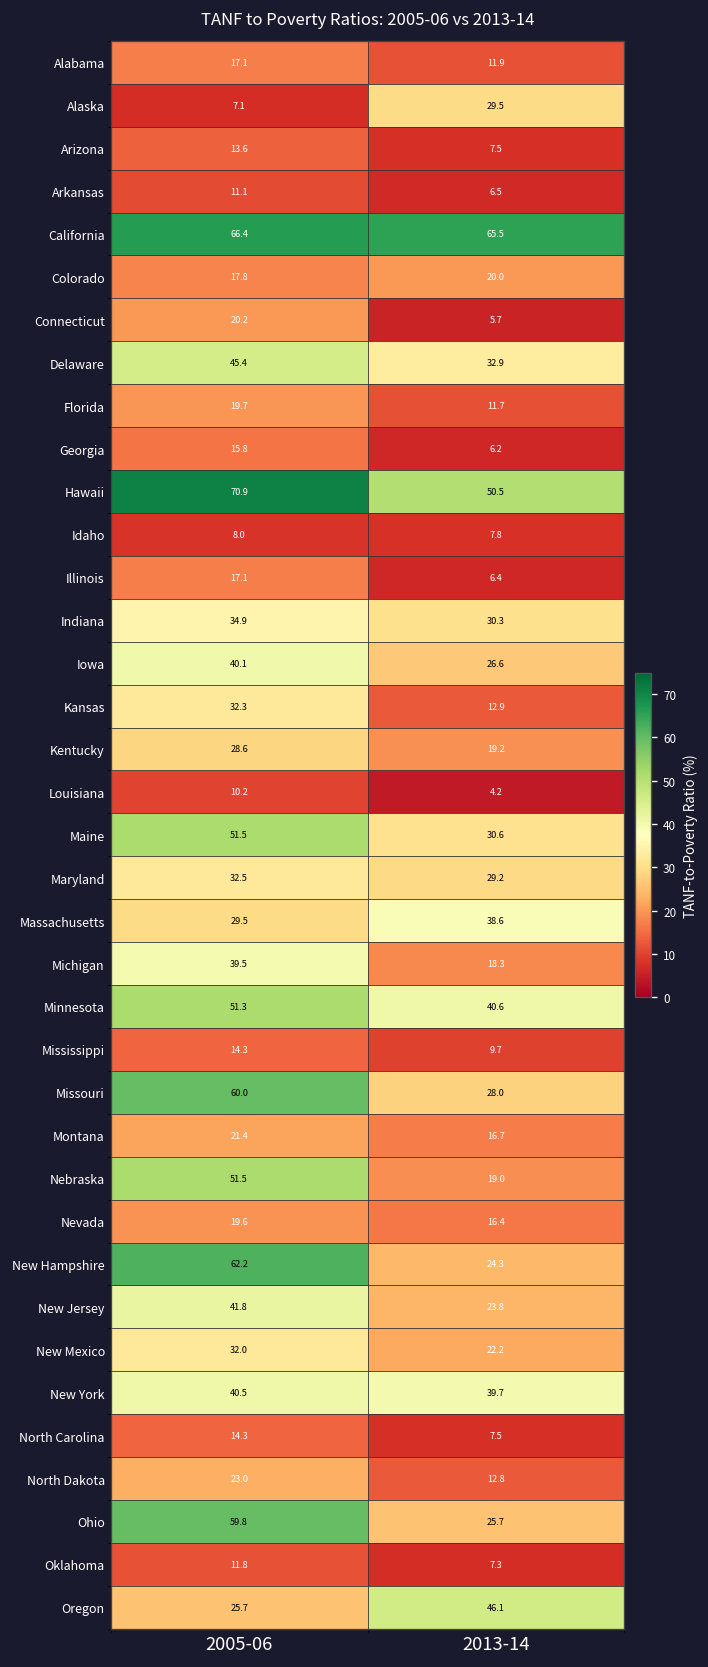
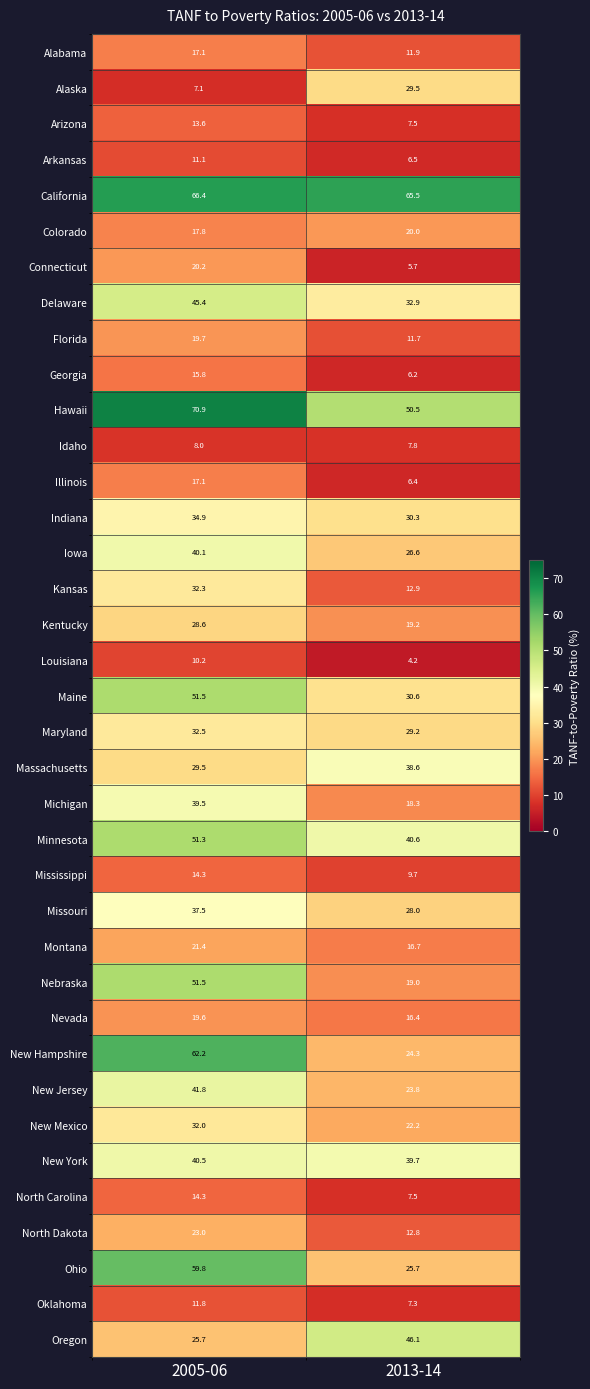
  {
    "Alabama": {
      "2005-06": 17.1,
      "2013-14": 11.9
    },
    "Alaska": {
      "2005-06": 7.1,
      "2013-14": 29.5
    },
    "Arizona": {
      "2005-06": 13.6,
      "2013-14": 7.5
    },
    "Arkansas": {
      "2005-06": 11.1,
      "2013-14": 6.5
    },
    "California": {
      "2005-06": 66.4,
      "2013-14": 65.5
    },
    "Colorado": {
      "2005-06": 17.8,
      "2013-14": 20.0
    },
    "Connecticut": {
      "2005-06": 20.2,
      "2013-14": 5.7
    },
    "Delaware": {
      "2005-06": 45.4,
      "2013-14": 32.9
    },
    "Florida": {
      "2005-06": 19.7,
      "2013-14": 11.7
    },
    "Georgia": {
      "2005-06": 15.8,
      "2013-14": 6.2
    },
    "Hawaii": {
      "2005-06": 70.9,
      "2013-14": 50.5
    },
    "Idaho": {
      "2005-06": 8.0,
      "2013-14": 7.8
    },
    "Illinois": {
      "2005-06": 17.1,
      "2013-14": 6.4
    },
    "Indiana": {
      "2005-06": 34.9,
      "2013-14": 30.3
    },
    "Iowa": {
      "2005-06": 40.1,
      "2013-14": 26.6
    },
    "Kansas": {
      "2005-06": 32.3,
      "2013-14": 12.9
    },
    "Kentucky": {
      "2005-06": 28.6,
      "2013-14": 19.2
    },
    "Louisiana": {
      "2005-06": 10.2,
      "2013-14": 4.2
    },
    "Maine": {
      "2005-06": 51.5,
      "2013-14": 30.6
    },
    "Maryland": {
      "2005-06": 32.5,
      "2013-14": 29.2
    },
    "Massachusetts": {
      "2005-06": 29.5,
      "2013-14": 38.6
    },
    "Michigan": {
      "2005-06": 39.5,
      "2013-14": 18.3
    },
    "Minnesota": {
      "2005-06": 51.3,
      "2013-14": 40.6
    },
    "Mississippi": {
      "2005-06": 14.3,
      "2013-14": 9.7
    },
    "Missouri": {
-     "2005-06": 60.0,
+     "2005-06": 37.5,
      "2013-14": 28.0
    },
    "Montana": {
      "2005-06": 21.4,
      "2013-14": 16.7
    },
    "Nebraska": {
      "2005-06": 51.5,
      "2013-14": 19.0
    },
    "Nevada": {
      "2005-06": 19.6,
      "2013-14": 16.4
    },
    "New Hampshire": {
      "2005-06": 62.2,
      "2013-14": 24.3
    },
    "New Jersey": {
      "2005-06": 41.8,
      "2013-14": 23.8
    },
    "New Mexico": {
      "2005-06": 32.0,
      "2013-14": 22.2
    },
    "New York": {
      "2005-06": 40.5,
      "2013-14": 39.7
    },
    "North Carolina": {
      "2005-06": 14.3,
      "2013-14": 7.5
    },
    "North Dakota": {
      "2005-06": 23.0,
      "2013-14": 12.8
    },
    "Ohio": {
      "2005-06": 59.8,
      "2013-14": 25.7
    },
    "Oklahoma": {
      "2005-06": 11.8,
      "2013-14": 7.3
    },
    "Oregon": {
      "2005-06": 25.7,
      "2013-14": 46.1
    }
  }
